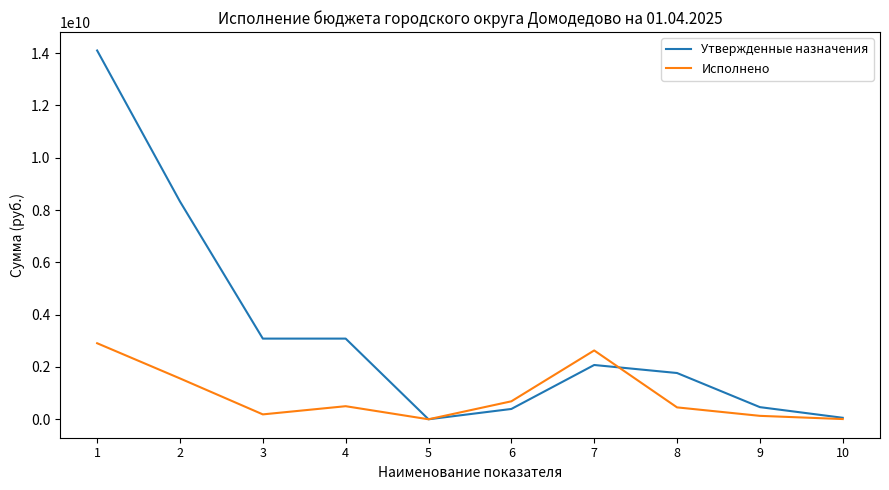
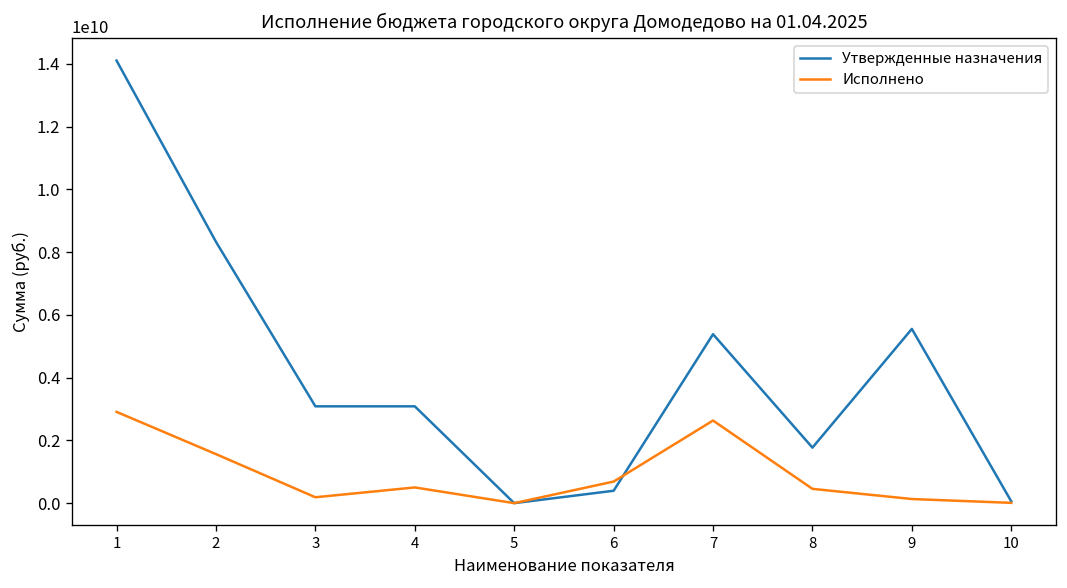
  {
    "Утвержденные назначения": {
      "1": 14100000000,
      "2": 8300000000,
      "3": 3100000000,
      "4": 3100000000,
      "6": 400000000,
-     "7": 2100000000,
+     "7": 5400000000,
      "8": 1800000000,
-     "9": 500000000
+     "9": 5600000000
    },
    "Исполнено": {
      "1": 2900000000,
      "2": 1600000000,
      "3": 200000000,
      "4": 500000000,
      "6": 700000000,
      "7": 2600000000,
      "8": 500000000,
      "9": 100000000
    }
  }
